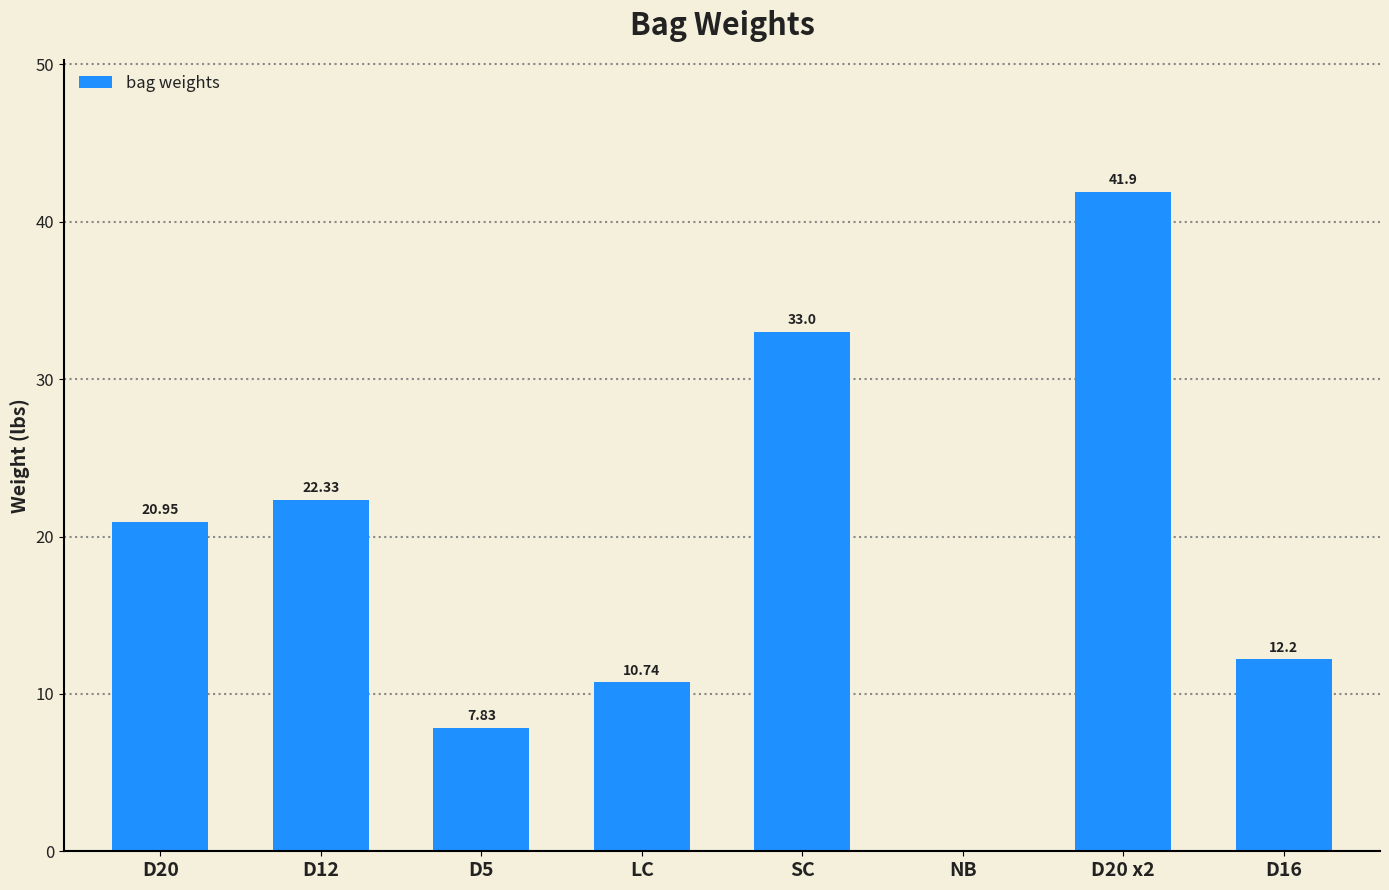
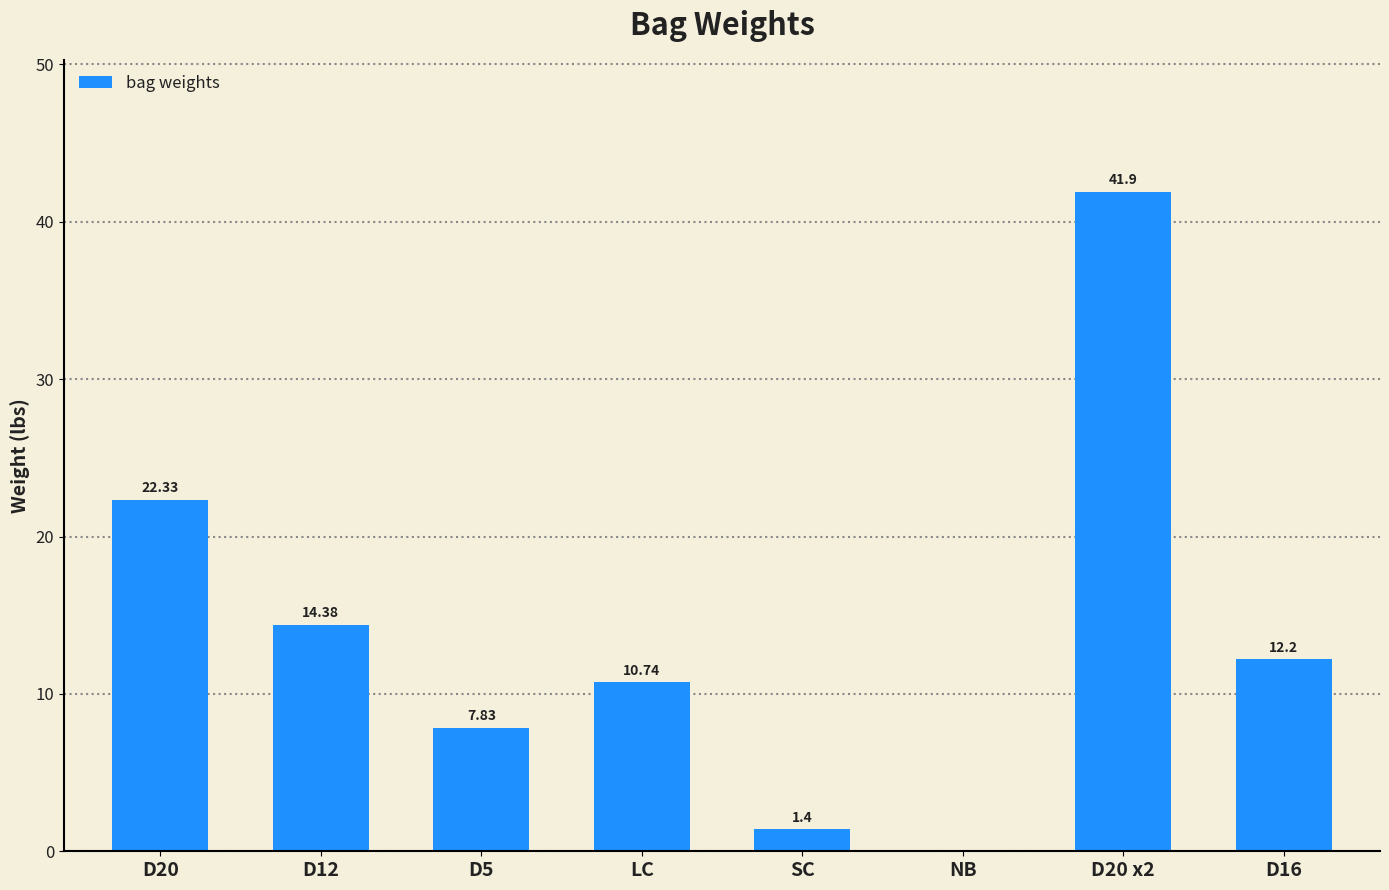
  {
-   "D20": 20.95,
-   "D12": 22.33,
+   "D20": 22.33,
+   "D12": 14.38,
    "D5": 7.83,
    "LC": 10.74,
-   "SC": 33.0,
+   "SC": 1.4,
    "D20 x2": 41.9,
    "D16": 12.2
  }
